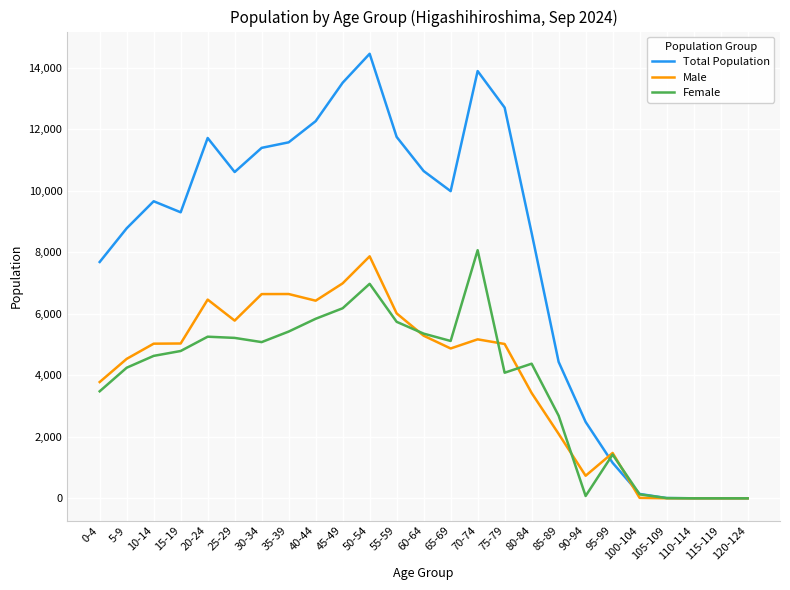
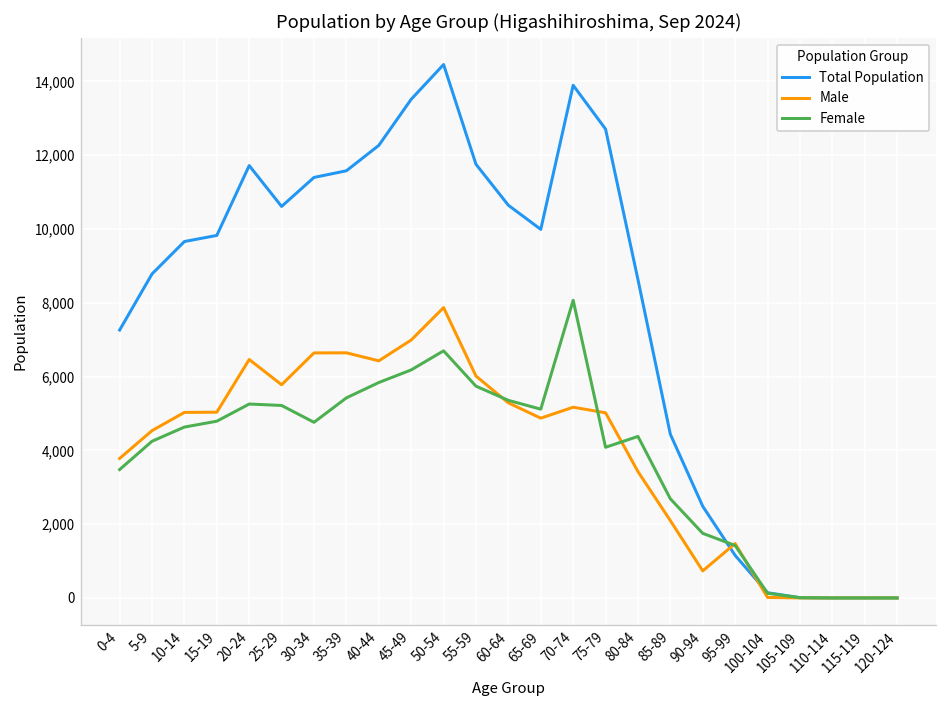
  {
    "Total Population": {
-     "0-4": "7,700",
+     "0-4": "7,300",
      "5-9": "8,800",
      "10-14": "9,700",
-     "15-19": "9,300",
+     "15-19": "9,800",
      "20-24": "11,700",
      "25-29": "10,600",
      "30-34": "11,400",
      "35-39": "11,600",
      "40-44": "12,300",
      "45-49": "13,500",
      "50-54": "14,500",
      "55-59": "11,800",
      "60-64": "10,600",
      "65-69": "10,000",
      "70-74": "13,900",
      "75-79": "12,700",
      "80-84": "8,600",
      "85-89": "4,400",
      "90-94": "2,500",
      "95-99": "1,200"
    },
    "Male": {
      "0-4": "3,800",
      "5-9": "4,500",
      "10-14": "5,000",
      "15-19": "5,000",
      "20-24": "6,500",
      "25-29": "5,800",
      "30-34": "6,600",
      "35-39": "6,600",
      "40-44": "6,400",
      "45-49": "7,000",
      "50-54": "7,900",
      "55-59": "6,000",
      "65-69": "4,900",
      "70-74": "5,200",
      "75-79": "5,000",
      "80-84": "3,400",
      "85-89": "2,100",
      "90-94": "700",
      "100-104": "0"
    },
    "Female": {
      "0-4": "3,500",
      "5-9": "4,200",
      "10-14": "4,600",
      "15-19": "4,800",
      "20-24": "5,300",
      "25-29": "5,200",
-     "30-34": "5,100",
+     "30-34": "4,800",
      "35-39": "5,400",
      "40-44": "5,800",
      "45-49": "6,200",
-     "50-54": "7,000",
+     "50-54": "6,700",
      "55-59": "5,700",
      "65-69": "5,100",
      "70-74": "8,100",
      "75-79": "4,100",
      "80-84": "4,400",
      "85-89": "2,700",
-     "90-94": "100"
+     "90-94": "1,800"
    }
  }
